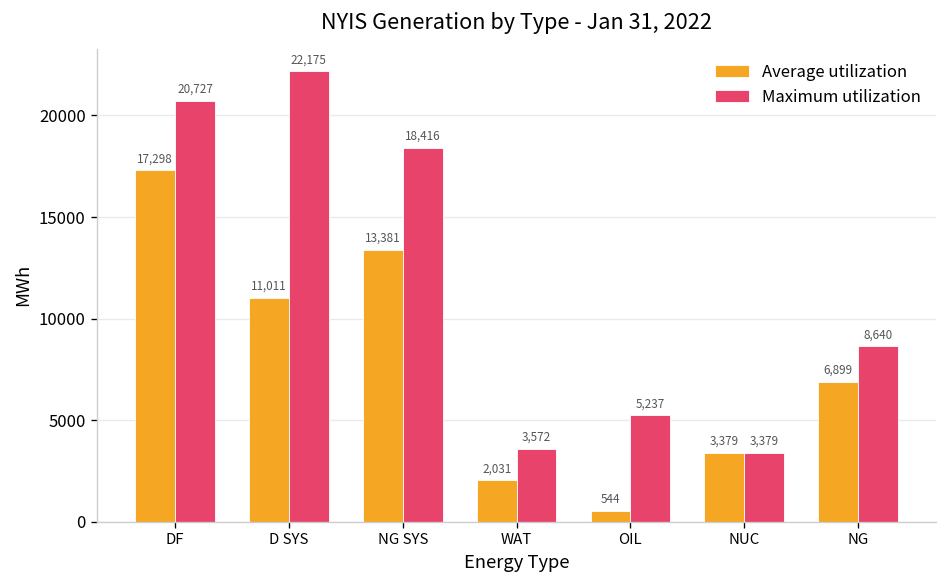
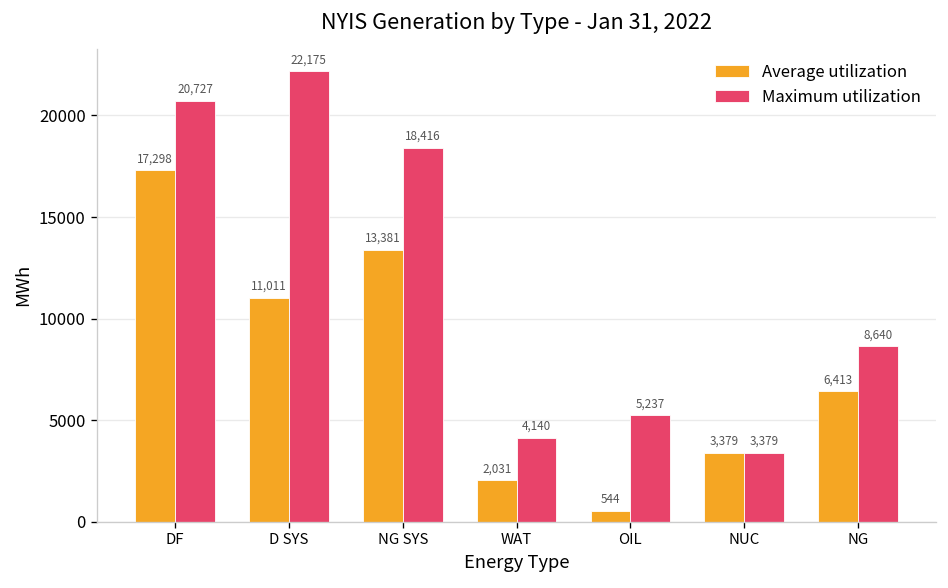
  {
    "Average utilization": {
      "DF": "17,298",
      "D SYS": "11,011",
      "NG SYS": "13,381",
      "WAT": "2,031",
      "OIL": "544",
      "NUC": "3,379",
-     "NG": "6,899"
+     "NG": "6,413"
    },
    "Maximum utilization": {
      "DF": "20,727",
      "D SYS": "22,175",
      "NG SYS": "18,416",
-     "WAT": "3,572",
+     "WAT": "4,140",
      "OIL": "5,237",
      "NUC": "3,379",
      "NG": "8,640"
    }
  }
